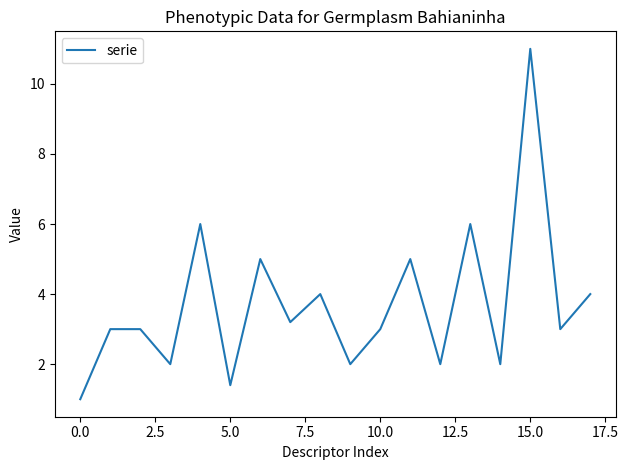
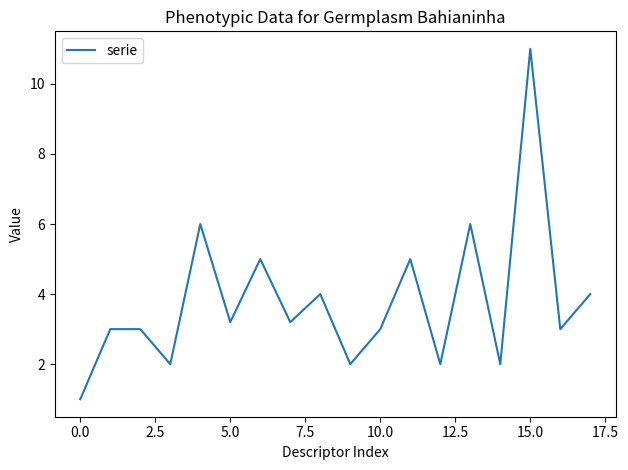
  {
    "0.0": 1.0,
-   "5.0": 1.4,
+   "5.0": 3.2,
    "10.0": 3.0,
    "15.0": 11.0
  }
